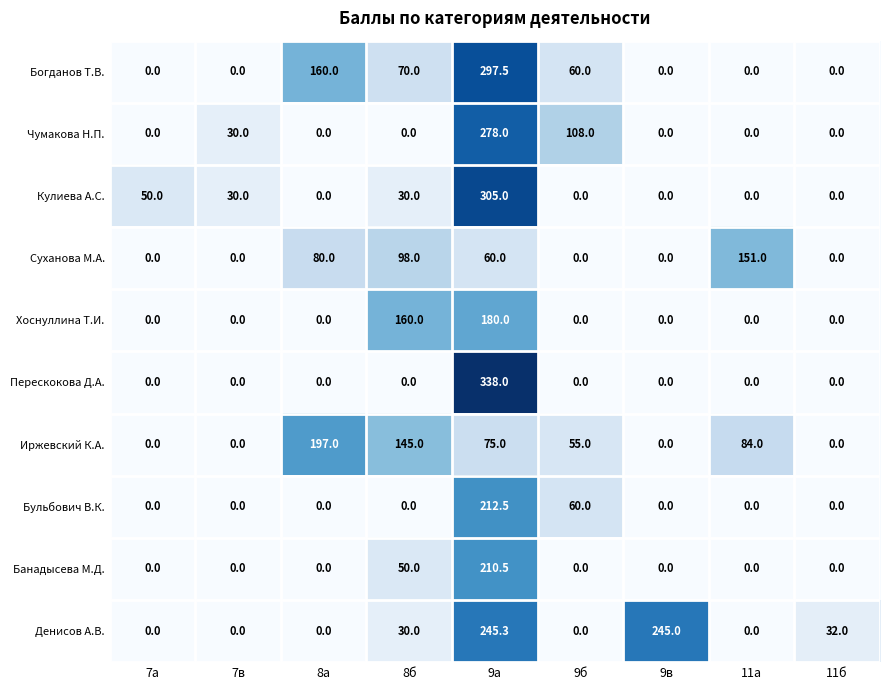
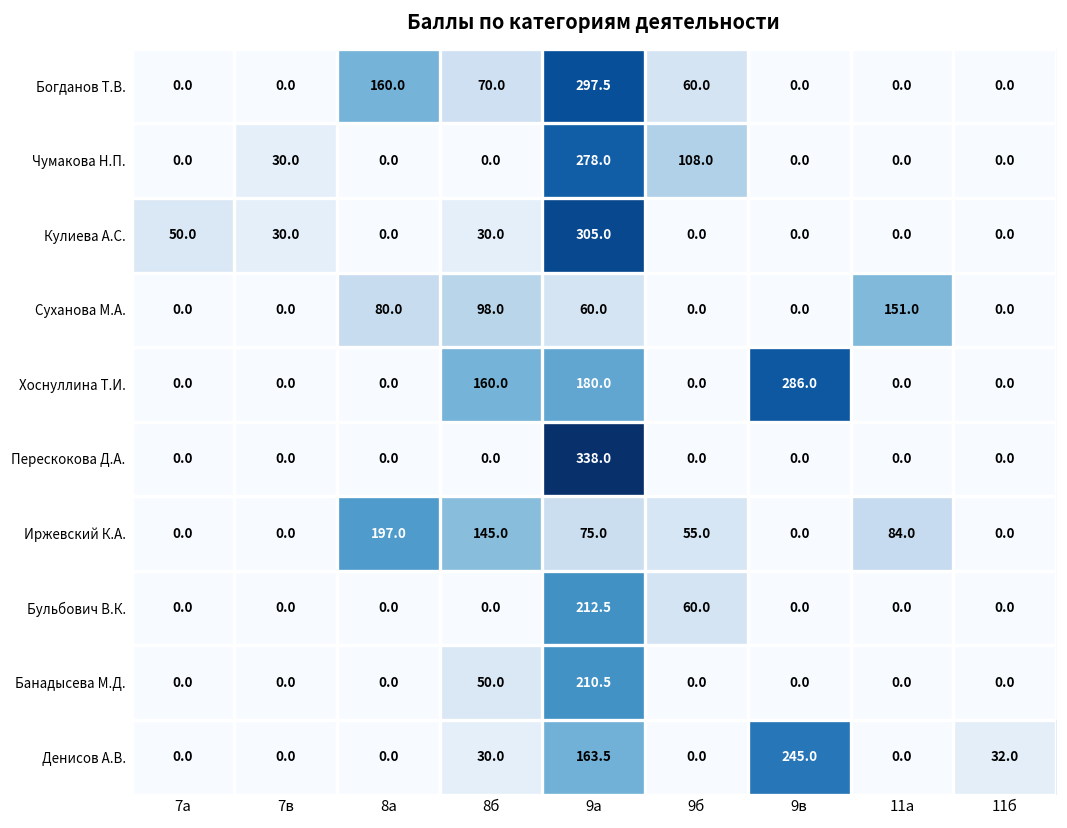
  {
    "Богданов Т.В.": {
      "7а": 0.0,
      "7в": 0.0,
      "8а": 160.0,
      "8б": 70.0,
      "9а": 297.5,
      "9б": 60.0,
      "9в": 0.0,
      "11а": 0.0,
      "11б": 0.0
    },
    "Чумакова Н.П.": {
      "7а": 0.0,
      "7в": 30.0,
      "8а": 0.0,
      "8б": 0.0,
      "9а": 278.0,
      "9б": 108.0,
      "9в": 0.0,
      "11а": 0.0,
      "11б": 0.0
    },
    "Кулиева А.С.": {
      "7а": 50.0,
      "7в": 30.0,
      "8а": 0.0,
      "8б": 30.0,
      "9а": 305.0,
      "9б": 0.0,
      "9в": 0.0,
      "11а": 0.0,
      "11б": 0.0
    },
    "Суханова М.А.": {
      "7а": 0.0,
      "7в": 0.0,
      "8а": 80.0,
      "8б": 98.0,
      "9а": 60.0,
      "9б": 0.0,
      "9в": 0.0,
      "11а": 151.0,
      "11б": 0.0
    },
    "Хоснуллина Т.И.": {
      "7а": 0.0,
      "7в": 0.0,
      "8а": 0.0,
      "8б": 160.0,
      "9а": 180.0,
      "9б": 0.0,
-     "9в": 0.0,
+     "9в": 286.0,
      "11а": 0.0,
      "11б": 0.0
    },
    "Перескокова Д.А.": {
      "7а": 0.0,
      "7в": 0.0,
      "8а": 0.0,
      "8б": 0.0,
      "9а": 338.0,
      "9б": 0.0,
      "9в": 0.0,
      "11а": 0.0,
      "11б": 0.0
    },
    "Иржевский К.А.": {
      "7а": 0.0,
      "7в": 0.0,
      "8а": 197.0,
      "8б": 145.0,
      "9а": 75.0,
      "9б": 55.0,
      "9в": 0.0,
      "11а": 84.0,
      "11б": 0.0
    },
    "Бульбович В.К.": {
      "7а": 0.0,
      "7в": 0.0,
      "8а": 0.0,
      "8б": 0.0,
      "9а": 212.5,
      "9б": 60.0,
      "9в": 0.0,
      "11а": 0.0,
      "11б": 0.0
    },
    "Банадысева М.Д.": {
      "7а": 0.0,
      "7в": 0.0,
      "8а": 0.0,
      "8б": 50.0,
      "9а": 210.5,
      "9б": 0.0,
      "9в": 0.0,
      "11а": 0.0,
      "11б": 0.0
    },
    "Денисов А.В.": {
      "7а": 0.0,
      "7в": 0.0,
      "8а": 0.0,
      "8б": 30.0,
-     "9а": 245.3,
+     "9а": 163.5,
      "9б": 0.0,
      "9в": 245.0,
      "11а": 0.0,
      "11б": 32.0
    }
  }
